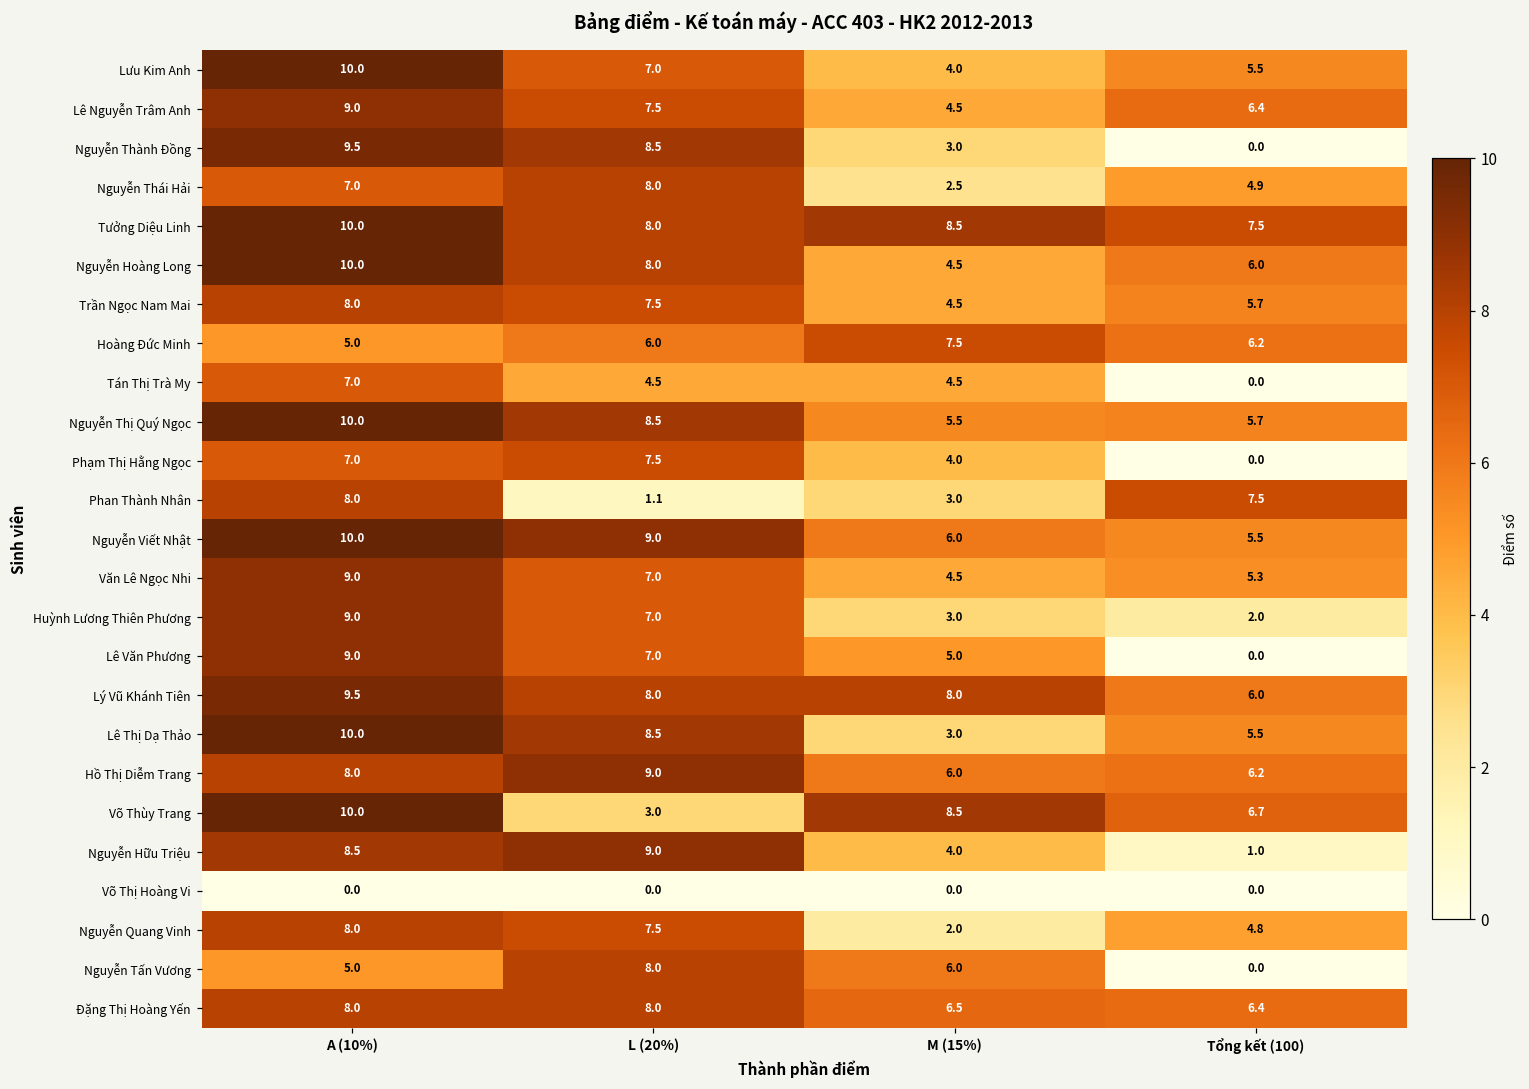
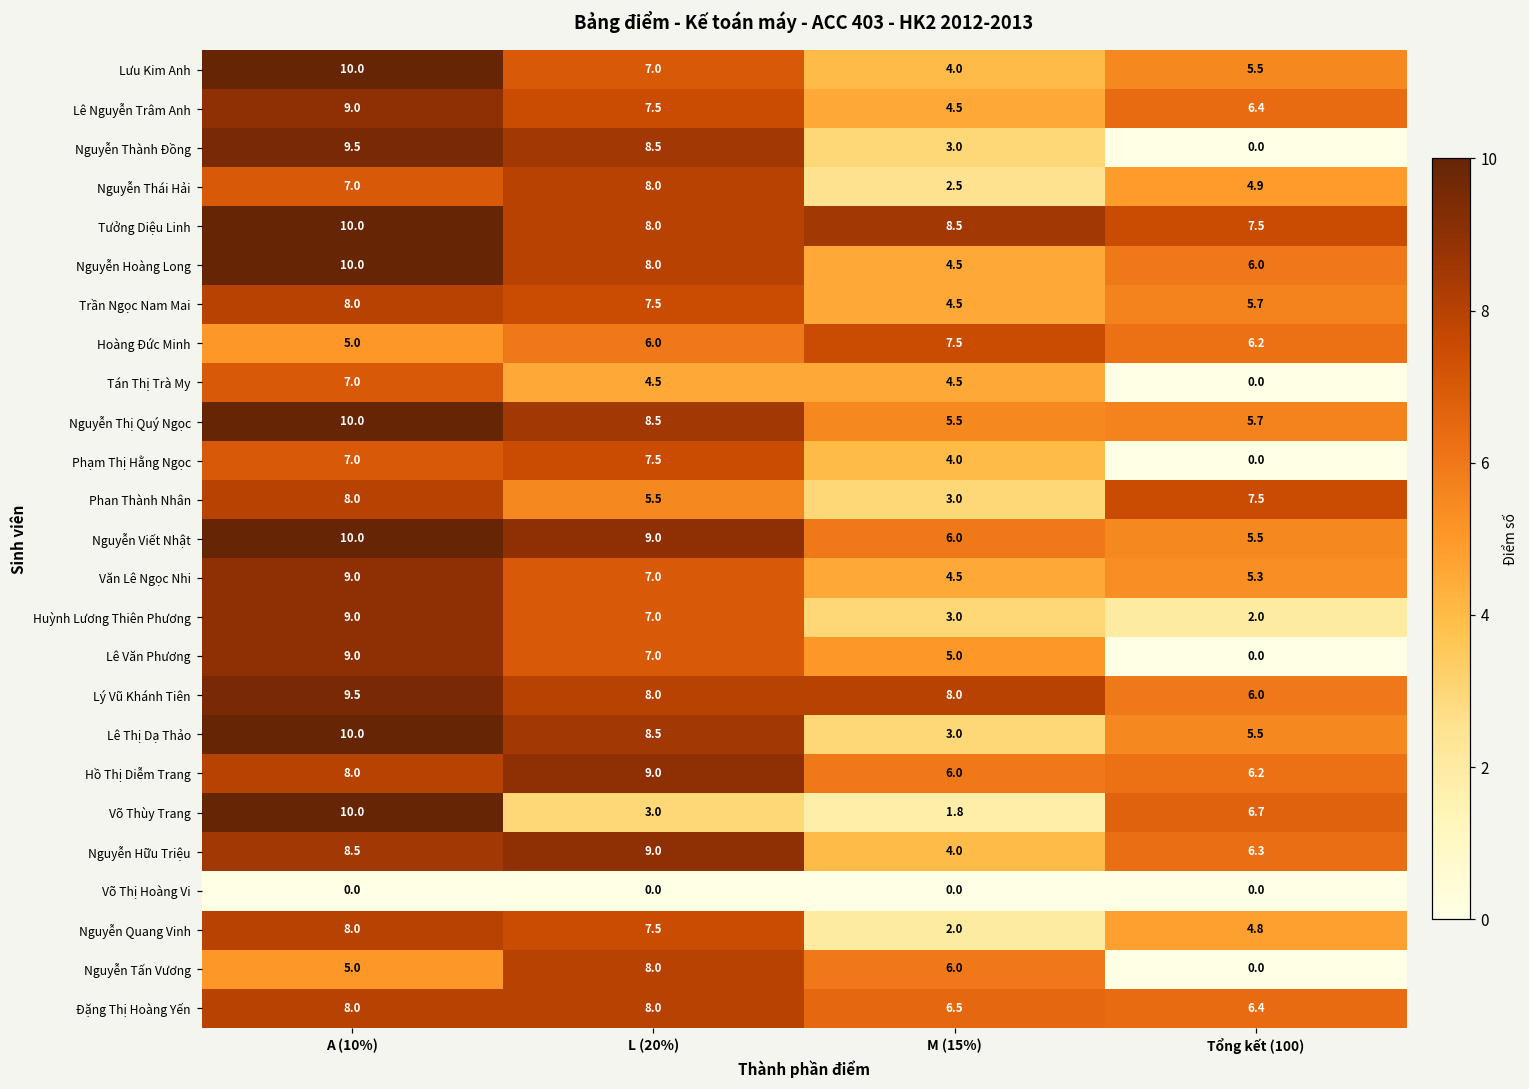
  {
    "Lưu Kim Anh": {
      "A (10%)": 10.0,
      "L (20%)": 7.0,
      "M (15%)": 4.0,
      "Tổng kết (100)": 5.5
    },
    "Lê Nguyễn Trâm Anh": {
      "A (10%)": 9.0,
      "L (20%)": 7.5,
      "M (15%)": 4.5,
      "Tổng kết (100)": 6.4
    },
    "Nguyễn Thành Đồng": {
      "A (10%)": 9.5,
      "L (20%)": 8.5,
      "M (15%)": 3.0,
      "Tổng kết (100)": 0.0
    },
    "Nguyễn Thái Hải": {
      "A (10%)": 7.0,
      "L (20%)": 8.0,
      "M (15%)": 2.5,
      "Tổng kết (100)": 4.9
    },
    "Tưởng Diệu Linh": {
      "A (10%)": 10.0,
      "L (20%)": 8.0,
      "M (15%)": 8.5,
      "Tổng kết (100)": 7.5
    },
    "Nguyễn Hoàng Long": {
      "A (10%)": 10.0,
      "L (20%)": 8.0,
      "M (15%)": 4.5,
      "Tổng kết (100)": 6.0
    },
    "Trần Ngọc Nam Mai": {
      "A (10%)": 8.0,
      "L (20%)": 7.5,
      "M (15%)": 4.5,
      "Tổng kết (100)": 5.7
    },
    "Hoàng Đức Minh": {
      "A (10%)": 5.0,
      "L (20%)": 6.0,
      "M (15%)": 7.5,
      "Tổng kết (100)": 6.2
    },
    "Tán Thị Trà My": {
      "A (10%)": 7.0,
      "L (20%)": 4.5,
      "M (15%)": 4.5,
      "Tổng kết (100)": 0.0
    },
    "Nguyễn Thị Quý Ngọc": {
      "A (10%)": 10.0,
      "L (20%)": 8.5,
      "M (15%)": 5.5,
      "Tổng kết (100)": 5.7
    },
    "Phạm Thị Hằng Ngọc": {
      "A (10%)": 7.0,
      "L (20%)": 7.5,
      "M (15%)": 4.0,
      "Tổng kết (100)": 0.0
    },
    "Phan Thành Nhân": {
      "A (10%)": 8.0,
-     "L (20%)": 1.1,
+     "L (20%)": 5.5,
      "M (15%)": 3.0,
      "Tổng kết (100)": 7.5
    },
    "Nguyễn Viết Nhật": {
      "A (10%)": 10.0,
      "L (20%)": 9.0,
      "M (15%)": 6.0,
      "Tổng kết (100)": 5.5
    },
    "Văn Lê Ngọc Nhi": {
      "A (10%)": 9.0,
      "L (20%)": 7.0,
      "M (15%)": 4.5,
      "Tổng kết (100)": 5.3
    },
    "Huỳnh Lương Thiên Phương": {
      "A (10%)": 9.0,
      "L (20%)": 7.0,
      "M (15%)": 3.0,
      "Tổng kết (100)": 2.0
    },
    "Lê Văn Phương": {
      "A (10%)": 9.0,
      "L (20%)": 7.0,
      "M (15%)": 5.0,
      "Tổng kết (100)": 0.0
    },
    "Lý Vũ Khánh Tiên": {
      "A (10%)": 9.5,
      "L (20%)": 8.0,
      "M (15%)": 8.0,
      "Tổng kết (100)": 6.0
    },
    "Lê Thị Dạ Thảo": {
      "A (10%)": 10.0,
      "L (20%)": 8.5,
      "M (15%)": 3.0,
      "Tổng kết (100)": 5.5
    },
    "Hồ Thị Diễm Trang": {
      "A (10%)": 8.0,
      "L (20%)": 9.0,
      "M (15%)": 6.0,
      "Tổng kết (100)": 6.2
    },
    "Võ Thùy Trang": {
      "A (10%)": 10.0,
      "L (20%)": 3.0,
-     "M (15%)": 8.5,
+     "M (15%)": 1.8,
      "Tổng kết (100)": 6.7
    },
    "Nguyễn Hữu Triệu": {
      "A (10%)": 8.5,
      "L (20%)": 9.0,
      "M (15%)": 4.0,
-     "Tổng kết (100)": 1.0
+     "Tổng kết (100)": 6.3
    },
    "Võ Thị Hoàng Vi": {
      "A (10%)": 0.0,
      "L (20%)": 0.0,
      "M (15%)": 0.0,
      "Tổng kết (100)": 0.0
    },
    "Nguyễn Quang Vinh": {
      "A (10%)": 8.0,
      "L (20%)": 7.5,
      "M (15%)": 2.0,
      "Tổng kết (100)": 4.8
    },
    "Nguyễn Tấn Vương": {
      "A (10%)": 5.0,
      "L (20%)": 8.0,
      "M (15%)": 6.0,
      "Tổng kết (100)": 0.0
    },
    "Đặng Thị Hoàng Yến": {
      "A (10%)": 8.0,
      "L (20%)": 8.0,
      "M (15%)": 6.5,
      "Tổng kết (100)": 6.4
    }
  }
